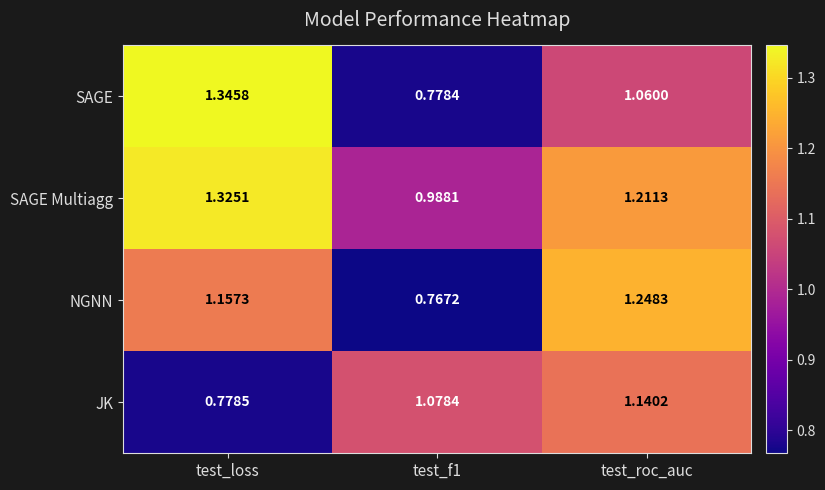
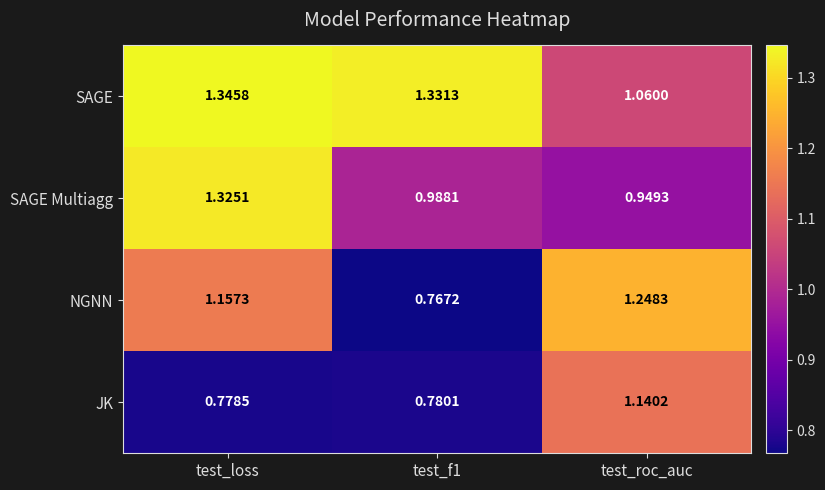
  {
    "SAGE": {
      "test_loss": 1.3458,
-     "test_f1": 0.7784,
+     "test_f1": 1.3313,
      "test_roc_auc": 1.0600
    },
    "SAGE Multiagg": {
      "test_loss": 1.3251,
      "test_f1": 0.9881,
-     "test_roc_auc": 1.2113
+     "test_roc_auc": 0.9493
    },
    "NGNN": {
      "test_loss": 1.1573,
      "test_f1": 0.7672,
      "test_roc_auc": 1.2483
    },
    "JK": {
      "test_loss": 0.7785,
-     "test_f1": 1.0784,
+     "test_f1": 0.7801,
      "test_roc_auc": 1.1402
    }
  }
